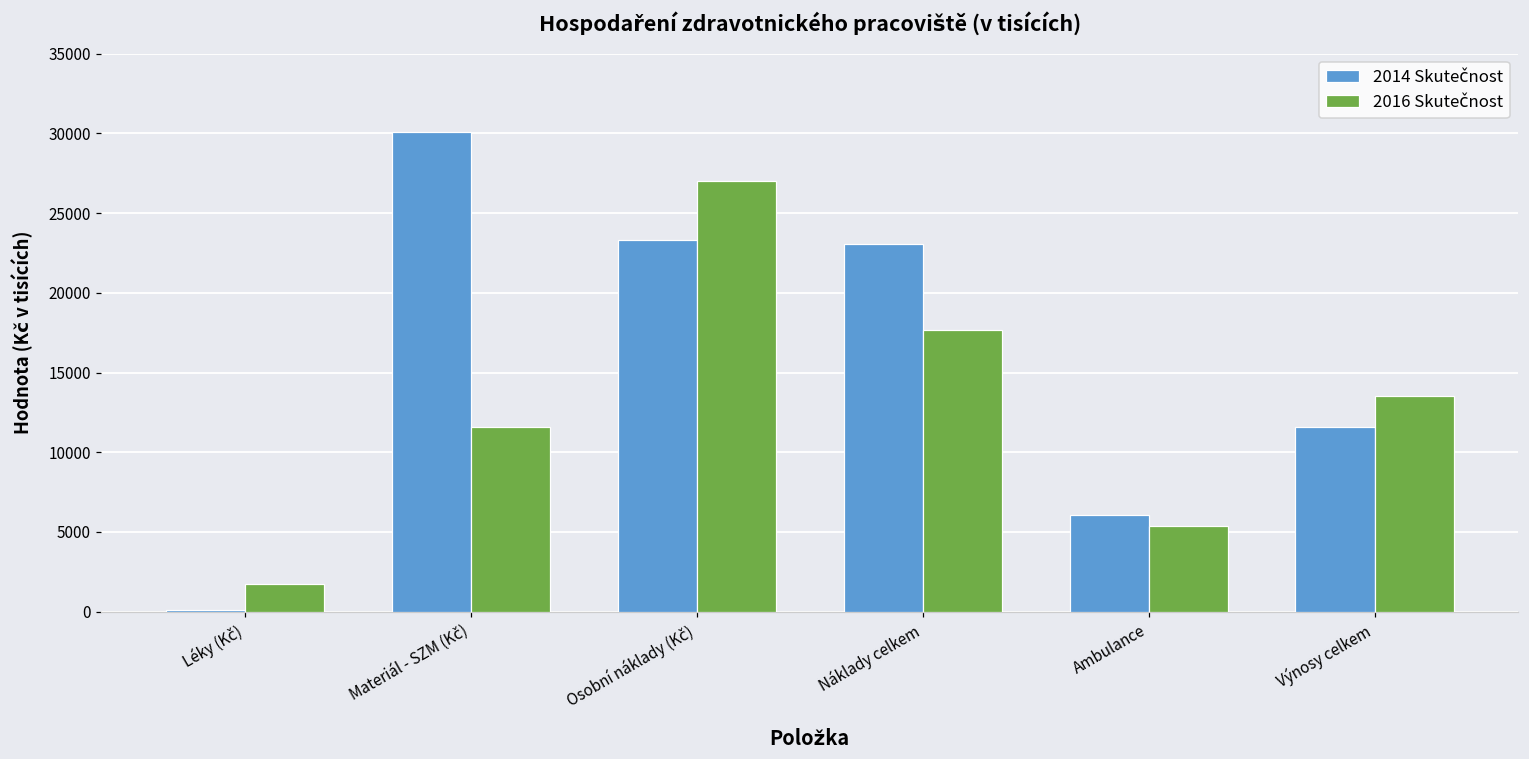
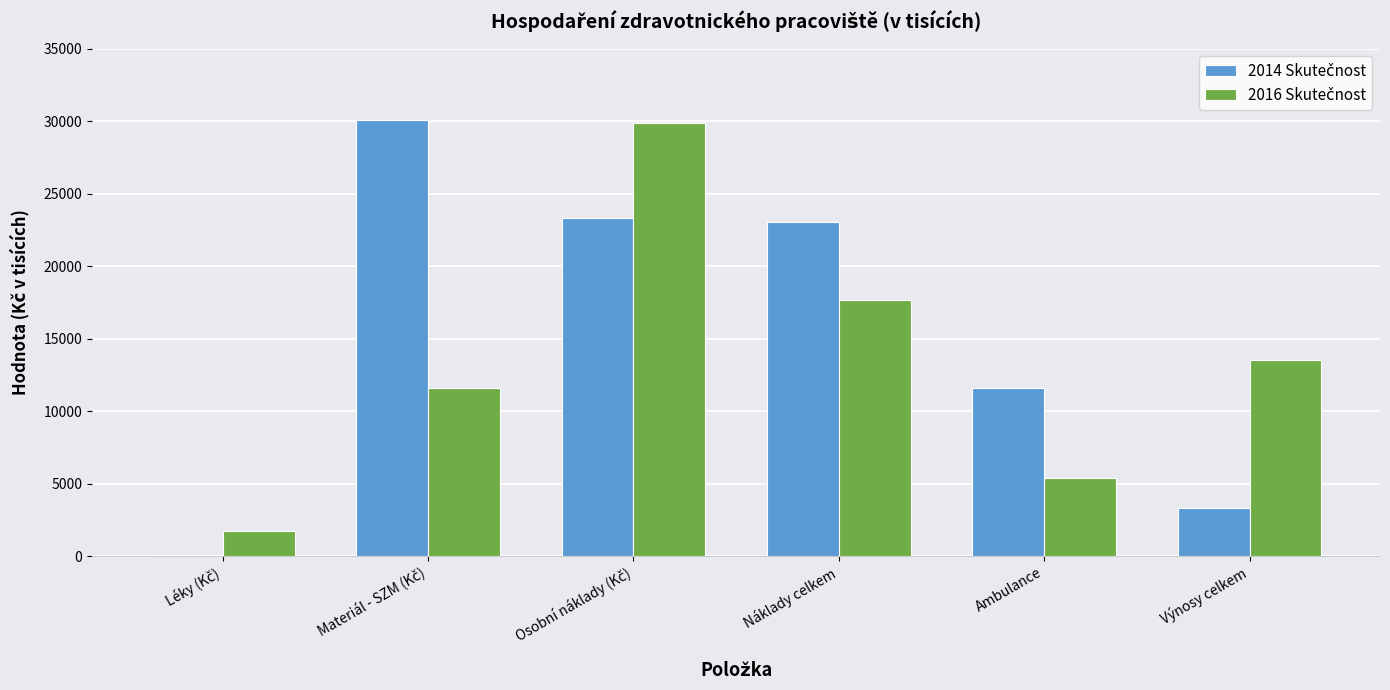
  {
    "2014 Skutečnost": {
      "Materiál - SZM (Kč)": 30100,
      "Osobní náklady (Kč)": 23300,
      "Náklady celkem": 23000,
-     "Ambulance": 6100,
-     "Výnosy celkem": 11600
+     "Ambulance": 11600,
+     "Výnosy celkem": 3300
    },
    "2016 Skutečnost": {
      "Léky (Kč)": 1800,
      "Materiál - SZM (Kč)": 11600,
-     "Osobní náklady (Kč)": 27000,
+     "Osobní náklady (Kč)": 29900,
      "Náklady celkem": 17700,
      "Ambulance": 5400,
      "Výnosy celkem": 13500
    }
  }
